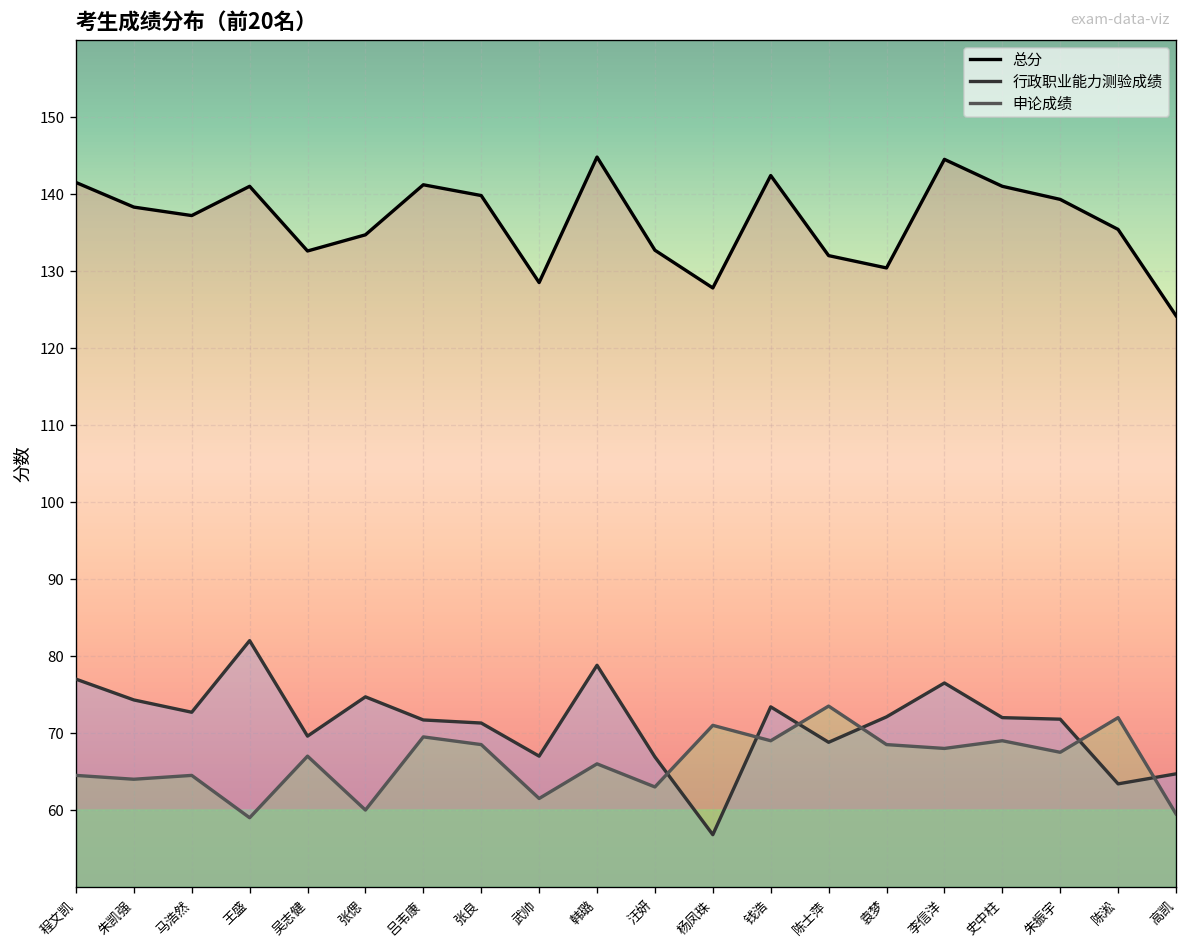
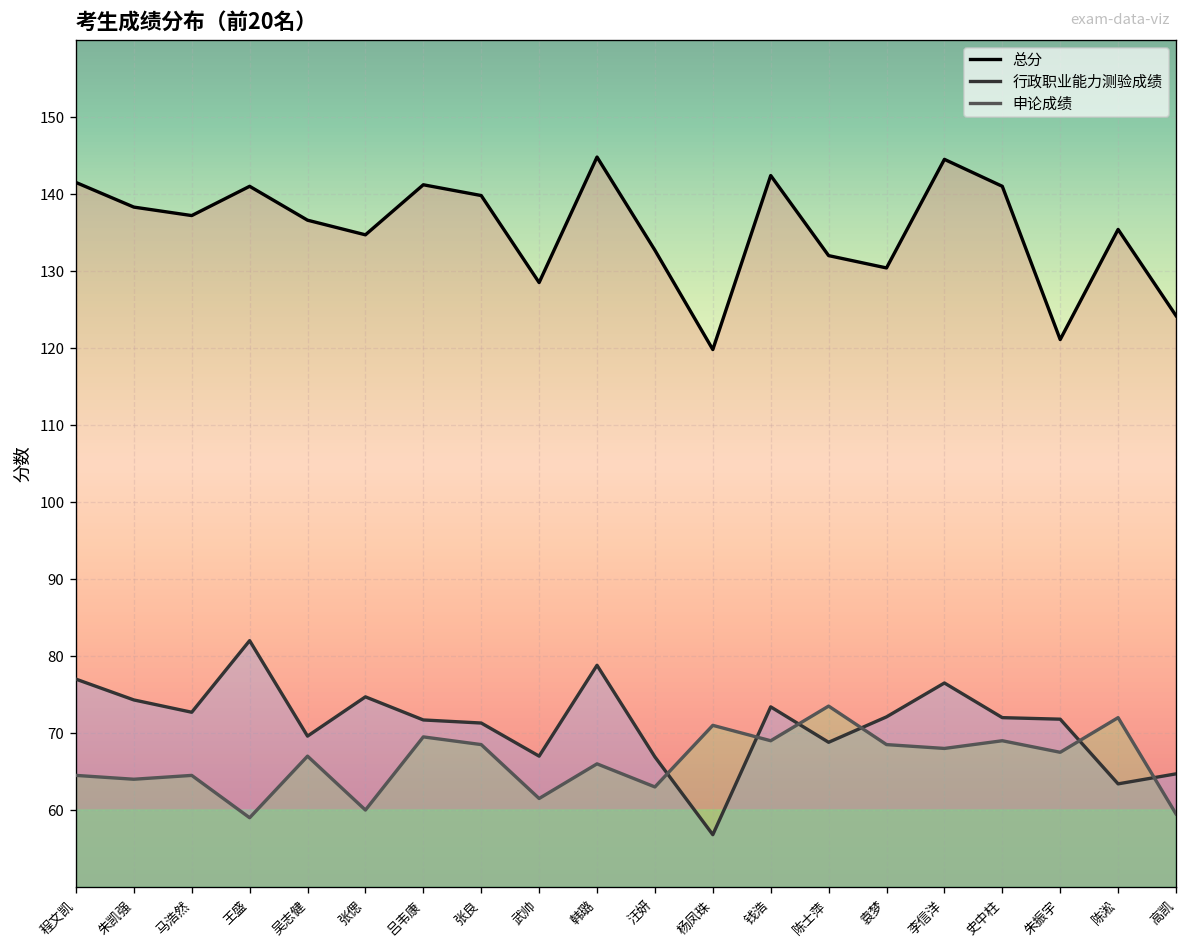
  {
    "总分": {
      "程文凯": 142,
      "朱凯强": 138,
      "马浩然": 137,
      "王盛": 141,
-     "吴志健": 133,
+     "吴志健": 137,
      "张偲": 135,
      "吕韦康": 141,
      "张良": 140,
      "武帅": 129,
      "韩璐": 145,
      "汪妍": 133,
-     "杨凤珠": 128,
+     "杨凤珠": 120,
      "钱浩": 142,
      "陈士萍": 132,
      "袁梦": 130,
      "李信洋": 145,
      "史中柱": 141,
-     "朱振宇": 139,
+     "朱振宇": 121,
      "陈淞": 135,
      "高凯": 124
    }
  }
